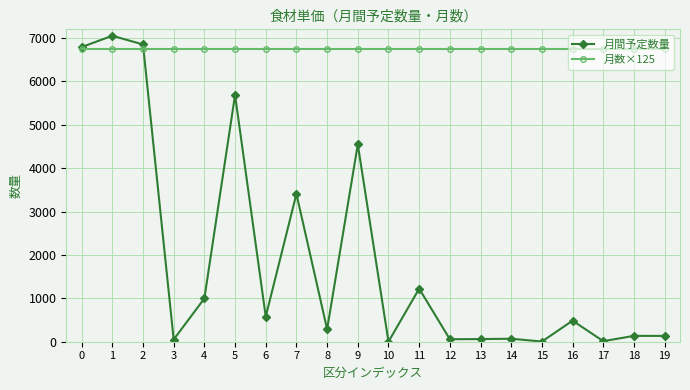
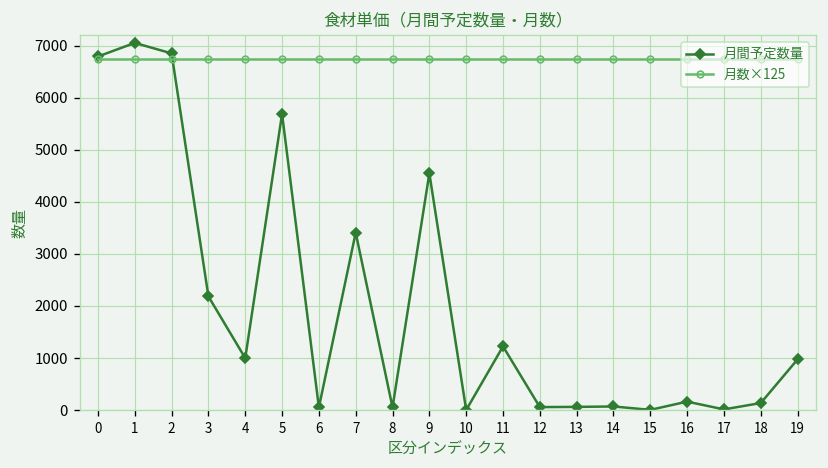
  {
    "月間予定数量": {
      "1": 7100,
      "2": 6900,
-     "3": 100,
+     "3": 2200,
      "4": 1000,
      "5": 5700,
-     "6": 600,
+     "6": 100,
      "7": 3400,
-     "8": 300,
+     "8": 100,
      "9": 4500,
      "10": 0,
      "11": 1200,
      "12": 100,
      "13": 100,
      "14": 100,
      "15": 0,
-     "16": 500,
+     "16": 200,
      "17": 0,
      "18": 100,
-     "19": 100
+     "19": 1000
    },
    "月数×125": {
      "1": 6800,
      "2": 6800,
      "3": 6800,
      "4": 6800,
      "5": 6800,
      "6": 6800,
      "7": 6800,
      "8": 6800,
      "9": 6800,
      "10": 6800,
      "11": 6800,
      "12": 6800,
      "13": 6800,
      "14": 6800,
      "15": 6800
    }
  }
